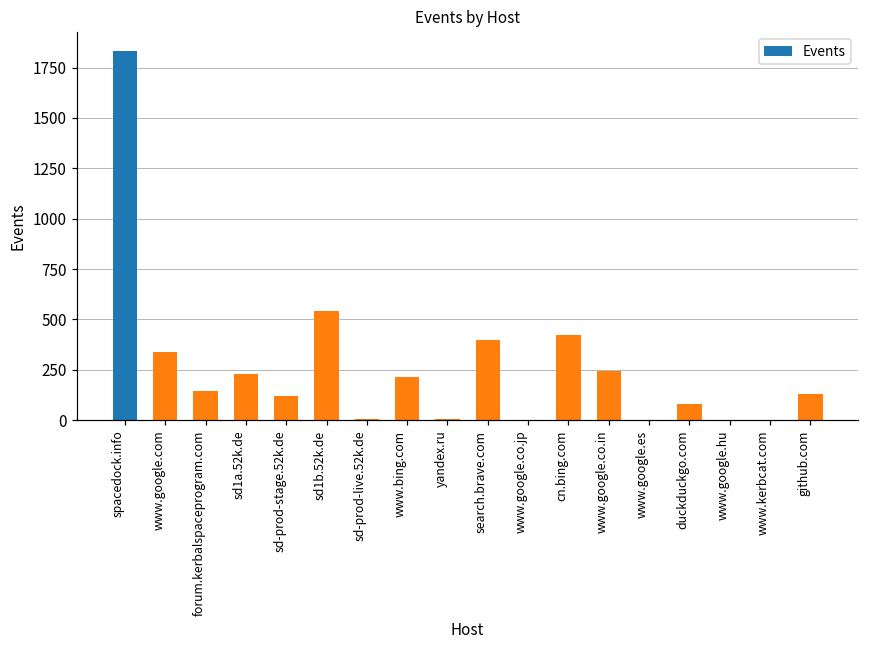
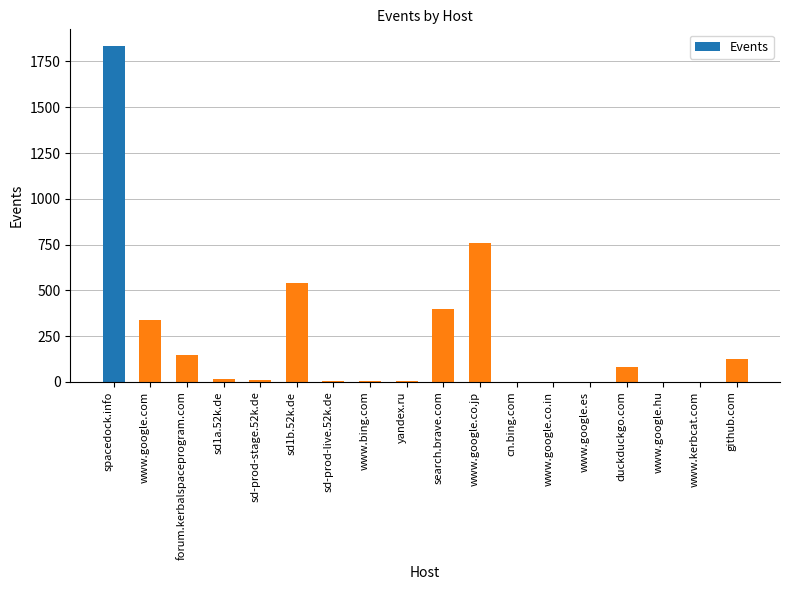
  {
    "spacedock.info": 1830,
    "www.google.com": 340,
    "forum.kerbalspaceprogram.com": 150,
-   "sd1a.52k.de": 230,
-   "sd-prod-stage.52k.de": 120,
+   "sd1a.52k.de": 10,
+   "sd-prod-stage.52k.de": 10,
    "sd1b.52k.de": 540,
-   "www.bing.com": 210,
+   "www.bing.com": 10,
    "search.brave.com": 400,
-   "www.google.co.jp": 0,
-   "cn.bing.com": 420,
-   "www.google.co.in": 250,
+   "www.google.co.jp": 760,
+   "cn.bing.com": 0,
+   "www.google.co.in": 0,
    "duckduckgo.com": 80,
    "github.com": 130
  }
